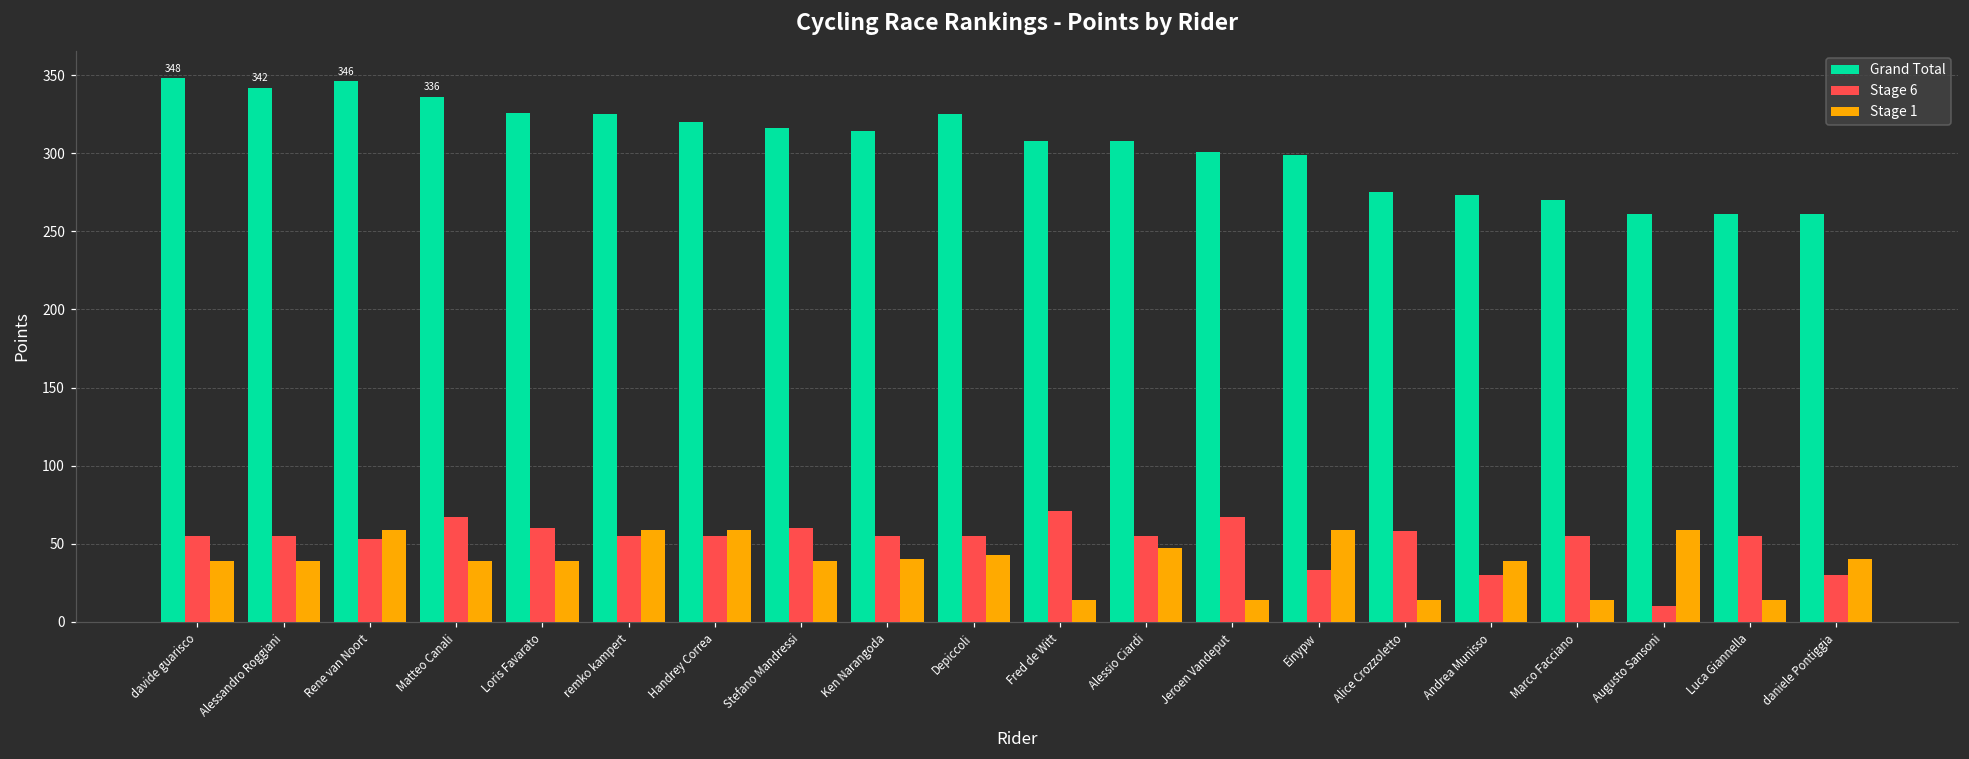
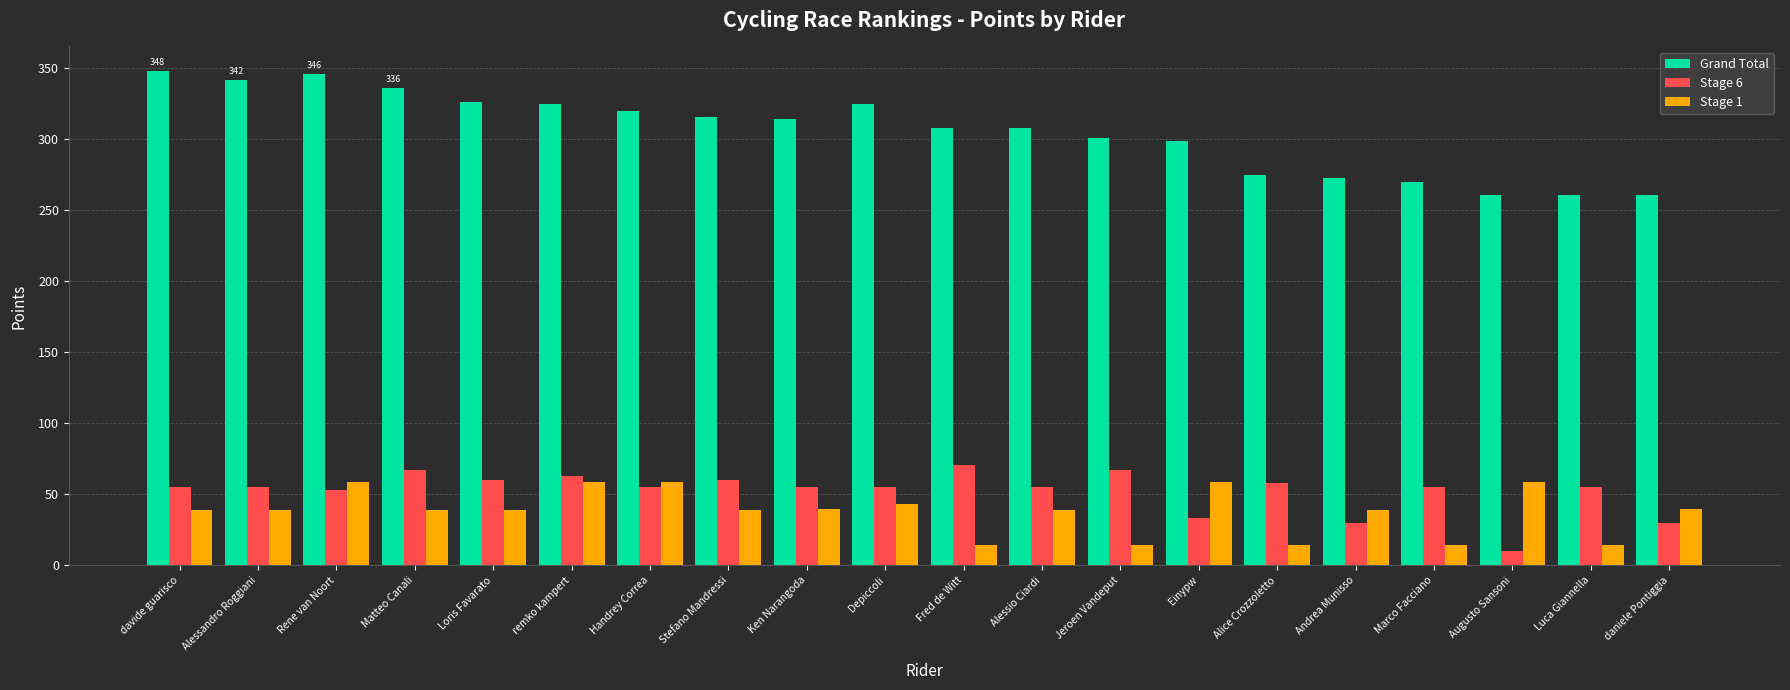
  {
    "Grand Total": {
      "davide guarisco": 348,
      "Alessandro Roggiani": 342,
      "Rene van Noort": 346,
      "Matteo Canali": 336
    },
    "Stage 6": {
      "davide guarisco": 55,
      "Alessandro Roggiani": 55,
      "Rene van Noort": 53,
      "Matteo Canali": 67,
      "Loris Favarato": 60,
-     "remko kampert": 55,
+     "remko kampert": 63,
      "Handrey Correa": 55,
      "Stefano Mandressi": 60,
      "Ken Narangoda": 55,
      "Depiccoli": 55,
      "Fred de Witt": 71,
      "Alessio Ciardi": 55,
      "Jeroen Vandeput": 67,
      "Einypw": 33,
      "Alice Crozzoletto": 58,
      "Andrea Munisso": 30,
      "Marco Facciano": 55,
      "Augusto Sansoni": 10,
      "Luca Giannella": 55,
      "daniele Pontiggia": 30
    },
    "Stage 1": {
      "davide guarisco": 39,
      "Alessandro Roggiani": 39,
      "Rene van Noort": 59,
      "Matteo Canali": 39,
      "Loris Favarato": 39,
      "remko kampert": 59,
      "Handrey Correa": 59,
      "Stefano Mandressi": 39,
      "Ken Narangoda": 40,
      "Depiccoli": 43,
      "Fred de Witt": 14,
-     "Alessio Ciardi": 47,
+     "Alessio Ciardi": 39,
      "Jeroen Vandeput": 14,
      "Einypw": 59,
      "Alice Crozzoletto": 14,
      "Andrea Munisso": 39,
      "Marco Facciano": 14,
      "Augusto Sansoni": 59,
      "Luca Giannella": 14,
      "daniele Pontiggia": 40
    }
  }
